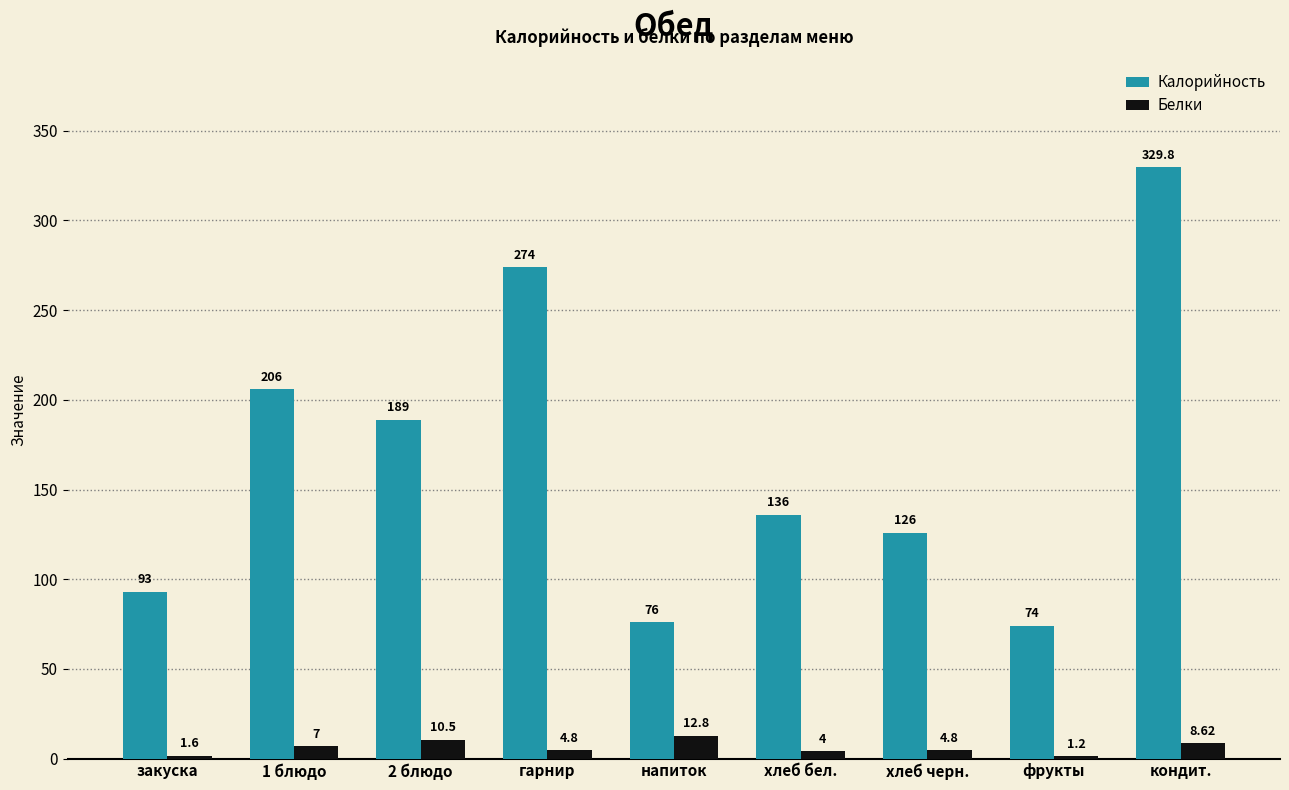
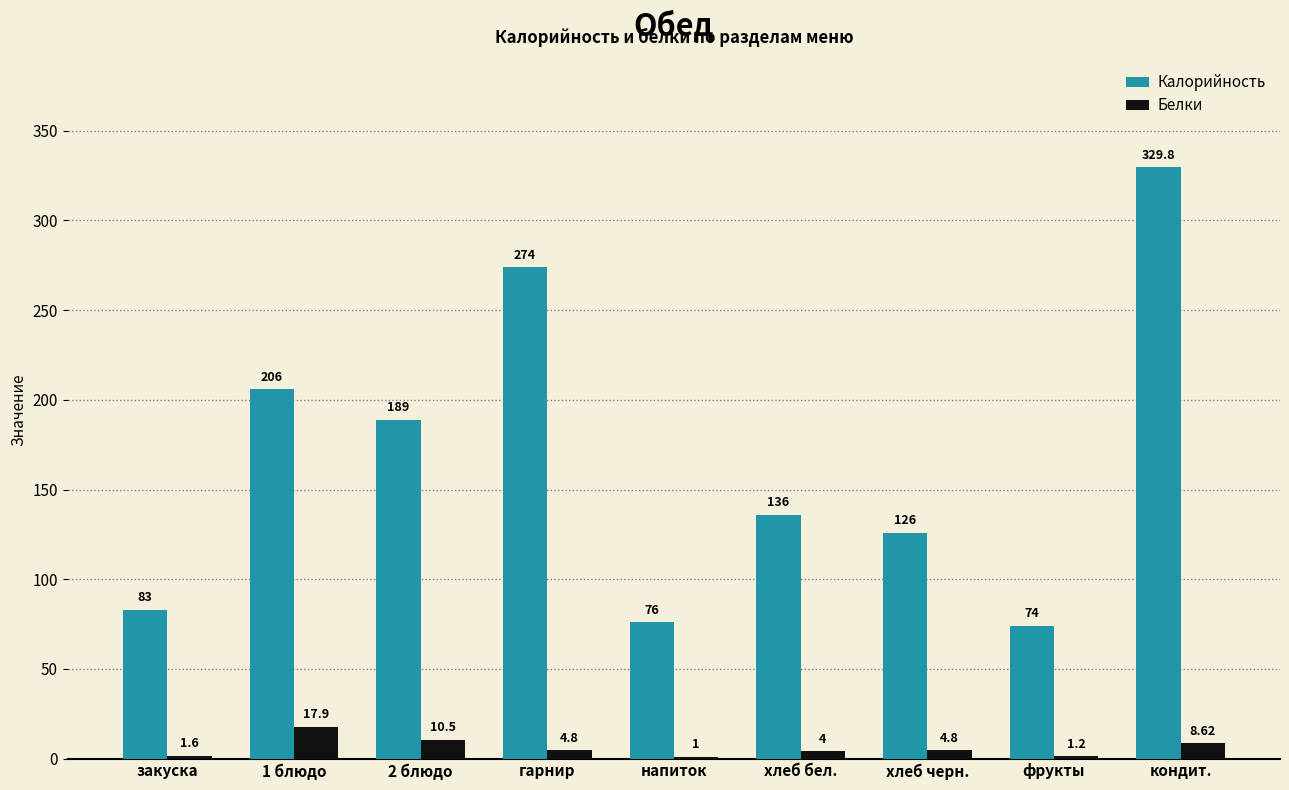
  {
    "Калорийность": {
-     "закуска": 93,
+     "закуска": 83,
      "1 блюдо": 206,
      "2 блюдо": 189,
      "гарнир": 274,
      "напиток": 76,
      "хлеб бел.": 136,
      "хлеб черн.": 126,
      "фрукты": 74,
      "кондит.": 329.8
    },
    "Белки": {
      "закуска": 1.6,
-     "1 блюдо": 7,
+     "1 блюдо": 17.9,
      "2 блюдо": 10.5,
      "гарнир": 4.8,
-     "напиток": 12.8,
+     "напиток": 1,
      "хлеб бел.": 4,
      "хлеб черн.": 4.8,
      "фрукты": 1.2,
      "кондит.": 8.62
    }
  }
